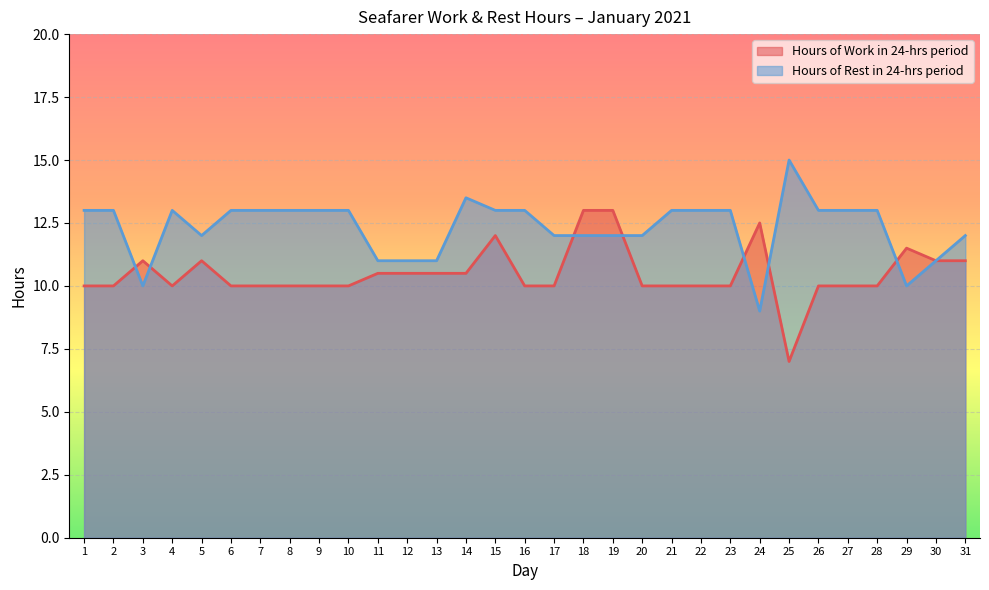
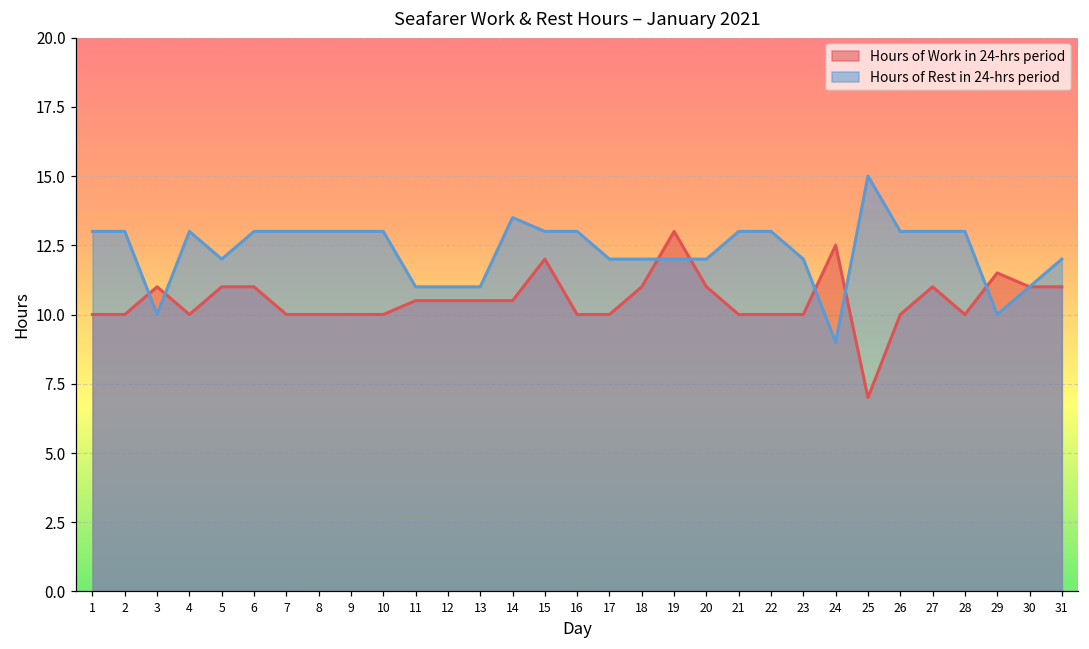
  {
    "Hours of Work in 24-hrs period": {
      "1": 10,
      "2": 10,
      "3": 11,
      "4": 10,
      "5": 11,
-     "6": 10,
+     "6": 11,
      "7": 10,
      "8": 10,
      "9": 10,
      "10": 10,
      "11": 10.5,
      "12": 10.5,
      "13": 10.5,
      "14": 10.5,
      "15": 12,
      "16": 10,
      "17": 10,
-     "18": 13,
+     "18": 11,
      "19": 13,
-     "20": 10,
+     "20": 11,
      "21": 10,
      "22": 10,
      "23": 10,
      "24": 12.5,
      "25": 7,
      "26": 10,
-     "27": 10,
+     "27": 11,
      "28": 10,
      "29": 11.5,
      "31": 11
    },
    "Hours of Rest in 24-hrs period": {
      "1": 13,
      "2": 13,
      "3": 10,
      "4": 13,
      "5": 12,
      "6": 13,
      "7": 13,
      "8": 13,
      "9": 13,
      "10": 13,
      "11": 11,
      "12": 11,
      "13": 11,
      "14": 13.5,
      "15": 13,
      "16": 13,
      "17": 12,
      "18": 12,
      "19": 12,
      "20": 12,
      "21": 13,
      "22": 13,
-     "23": 13,
+     "23": 12,
      "24": 9,
      "25": 15,
      "26": 13,
      "27": 13,
      "28": 13,
      "29": 10,
      "31": 12
    }
  }
